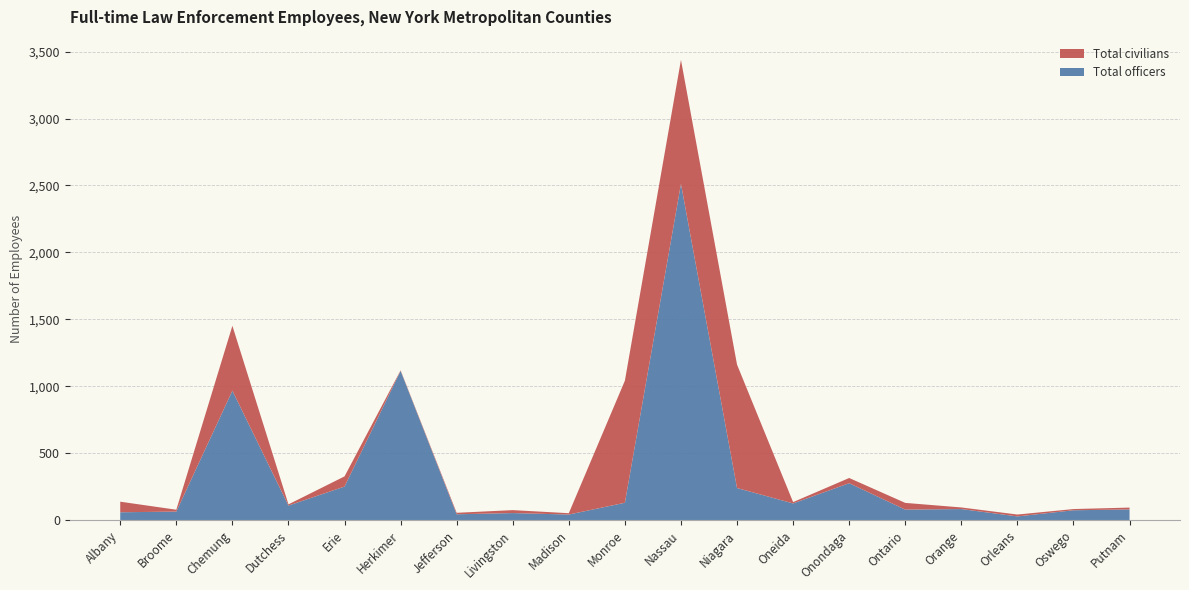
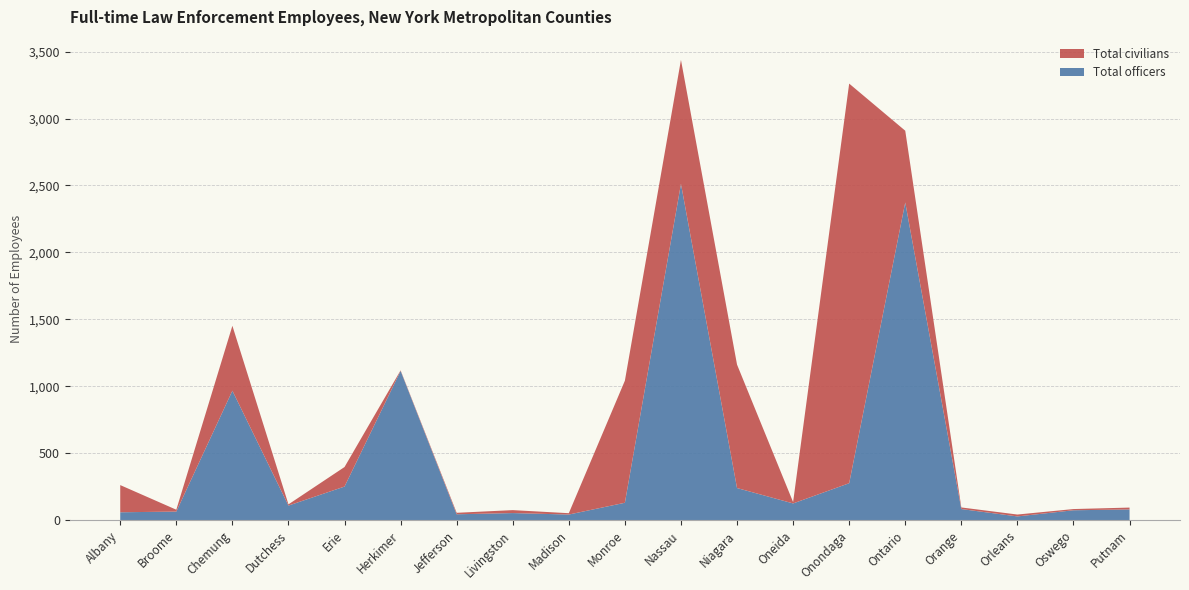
  {
    "Total officers": {
      "Albany": "60",
      "Chemung": "970",
      "Erie": "250",
      "Livingston": "50",
      "Monroe": "130",
      "Nassau": "2,510",
      "Niagara": "240",
      "Onondaga": "280",
-     "Ontario": "80"
+     "Ontario": "2,370"
    },
    "Total civilians": {
-     "Albany": "80",
+     "Albany": "200",
      "Chemung": "490",
-     "Erie": "80",
+     "Erie": "150",
      "Livingston": "20",
      "Monroe": "910",
      "Nassau": "930",
      "Niagara": "920",
-     "Onondaga": "40",
-     "Ontario": "50"
+     "Onondaga": "2,990",
+     "Ontario": "540"
    }
  }
